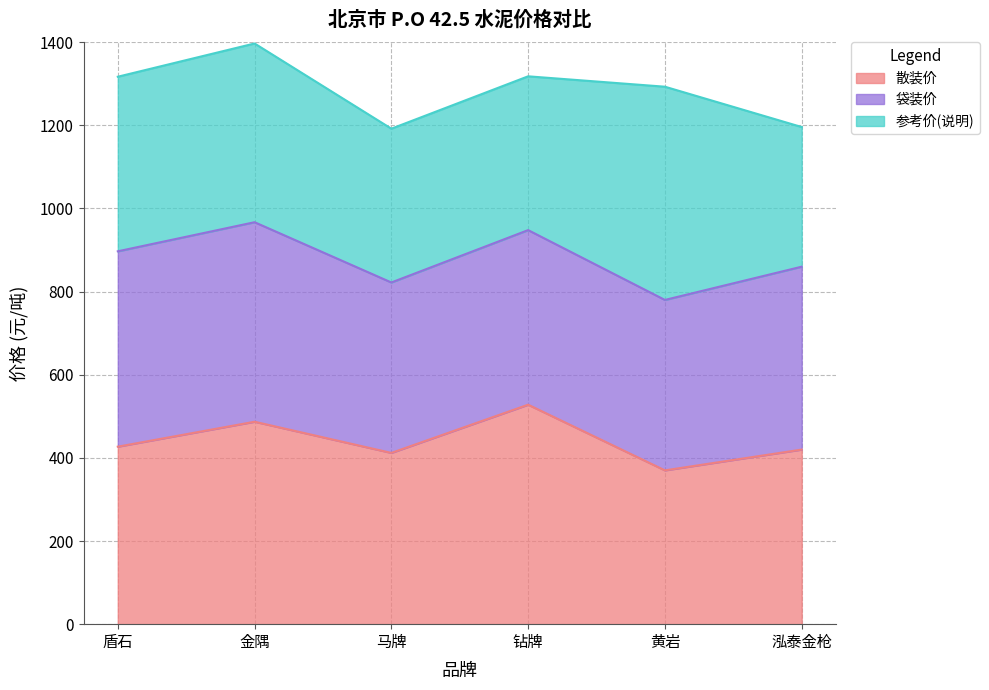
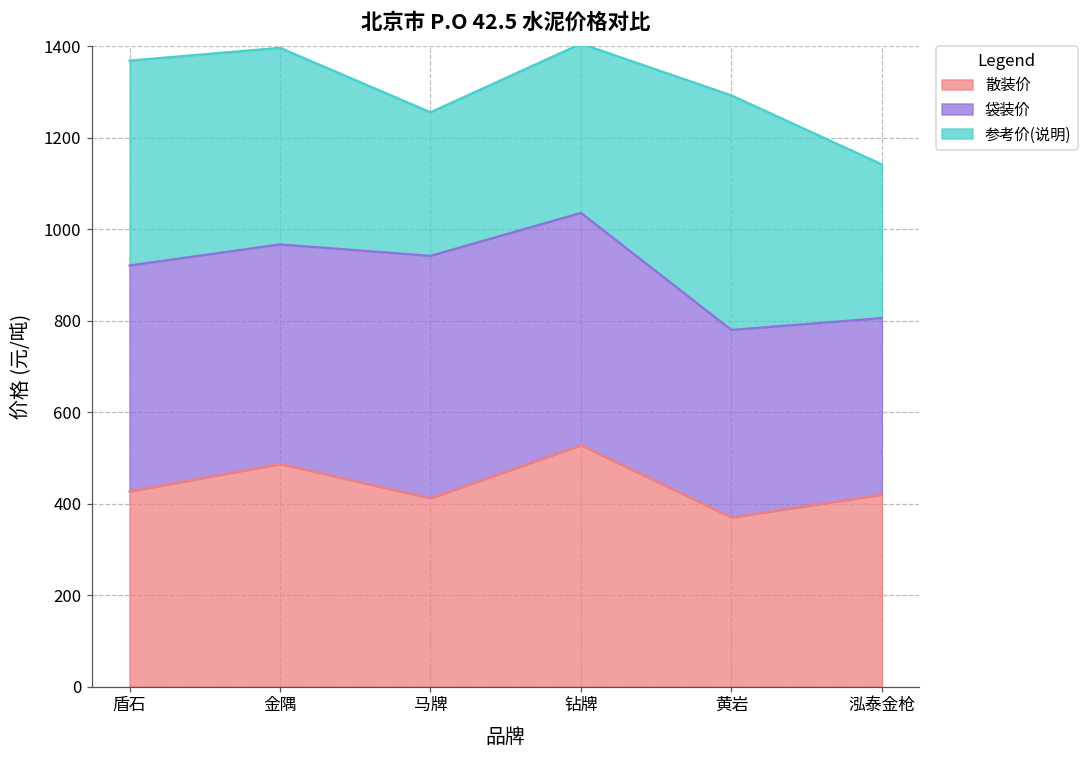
  {
    "散装价": {
      "盾石": 430,
      "金隅": 490,
      "马牌": 410,
      "钻牌": 530,
      "黄岩": 370,
      "泓泰金枪": 420
    },
    "袋装价": {
-     "盾石": 470,
+     "盾石": 490,
      "金隅": 480,
-     "马牌": 410,
-     "钻牌": 420,
+     "马牌": 530,
+     "钻牌": 510,
      "黄岩": 410,
-     "泓泰金枪": 440
+     "泓泰金枪": 390
    },
    "参考价(说明)": {
-     "盾石": 420,
+     "盾石": 450,
      "金隅": 430,
-     "马牌": 370,
+     "马牌": 310,
      "黄岩": 510,
      "泓泰金枪": 340
    }
  }
